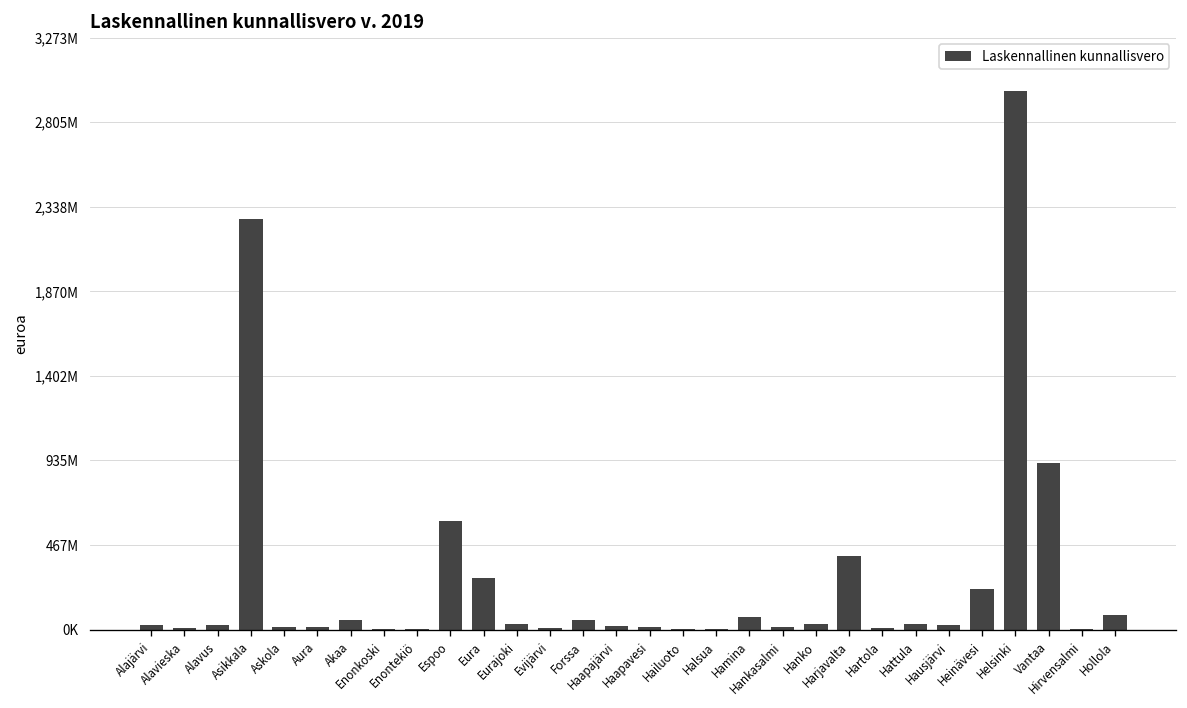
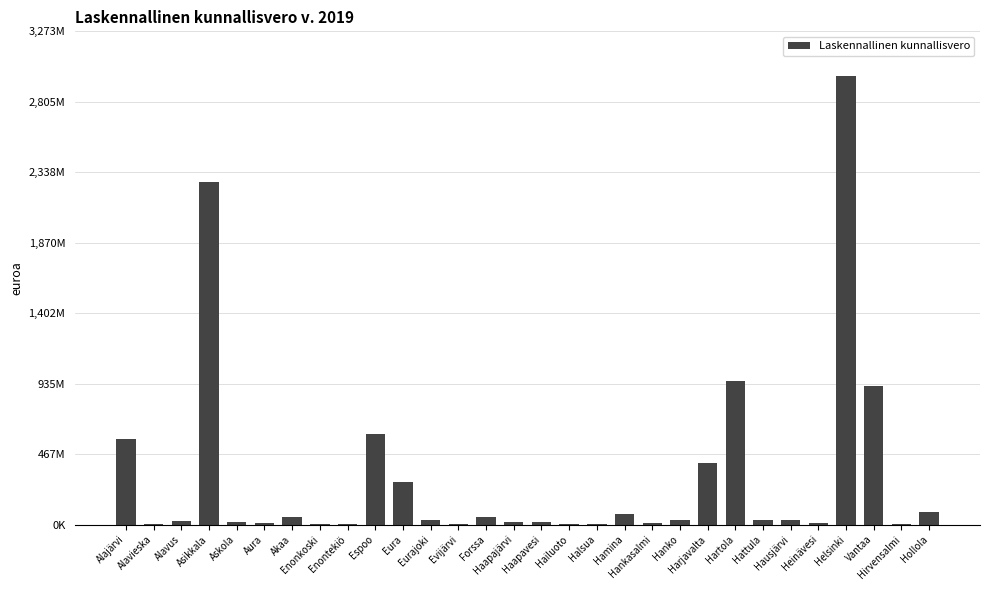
  {
-   "Alajärvi": "20,000,000",
+   "Alajärvi": "570,000,000",
    "Alavus": "30,000,000",
    "Asikkala": "2,270,000,000",
    "Askola": "20,000,000",
    "Akaa": "50,000,000",
    "Espoo": "600,000,000",
    "Eura": "280,000,000",
    "Eurajoki": "30,000,000",
    "Forssa": "50,000,000",
    "Haapajärvi": "20,000,000",
    "Haapavesi": "20,000,000",
    "Hamina": "70,000,000",
    "Hanko": "30,000,000",
    "Harjavalta": "410,000,000",
-   "Hartola": "10,000,000",
+   "Hartola": "950,000,000",
    "Hattula": "30,000,000",
    "Hausjärvi": "30,000,000",
-   "Heinävesi": "230,000,000",
+   "Heinävesi": "10,000,000",
    "Helsinki": "2,980,000,000",
    "Vantaa": "920,000,000",
    "Hollola": "80,000,000"
  }
